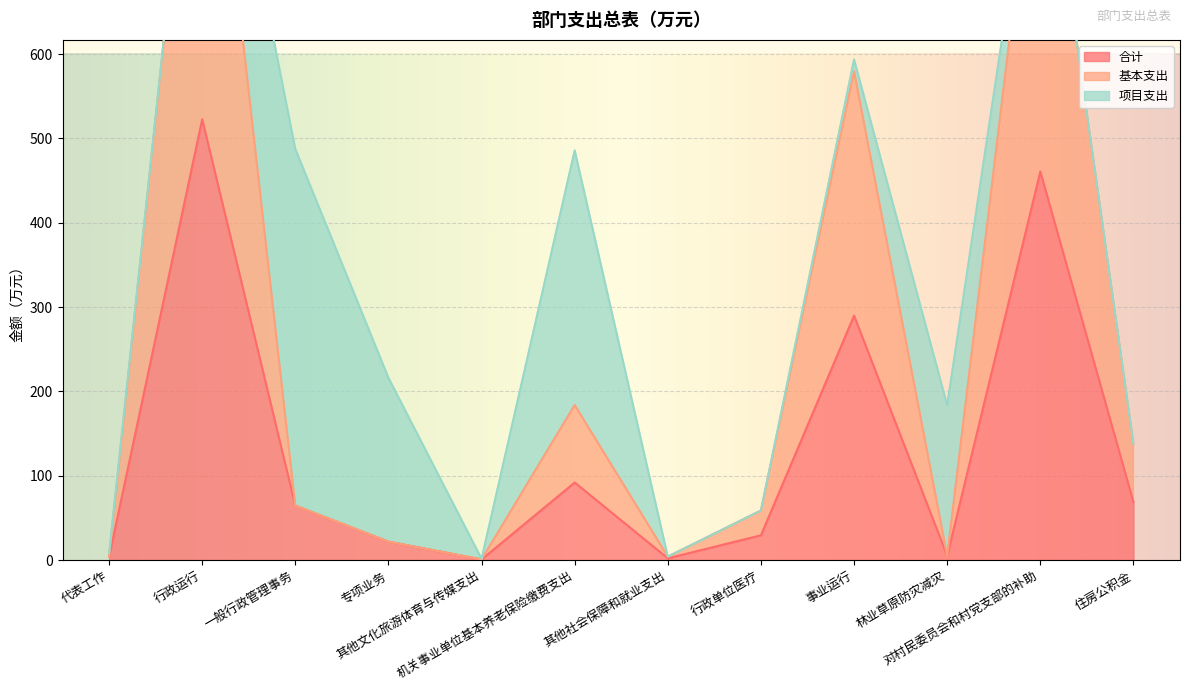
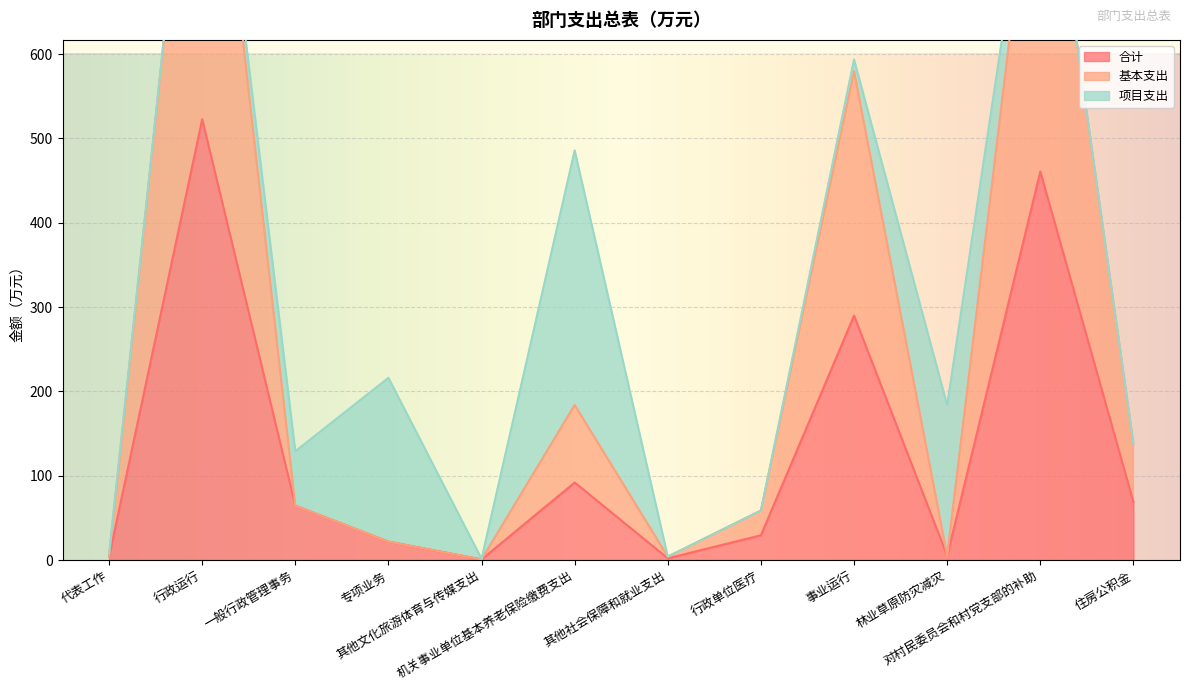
  {
    "项目支出": {
      "代表工作": 0,
-     "一般行政管理事务": 420,
+     "一般行政管理事务": 60,
      "专项业务": 190,
      "机关事业单位基本养老保险缴费支出": 300,
      "事业运行": 10,
      "林业草原防灾减灾": 180
    }
  }
